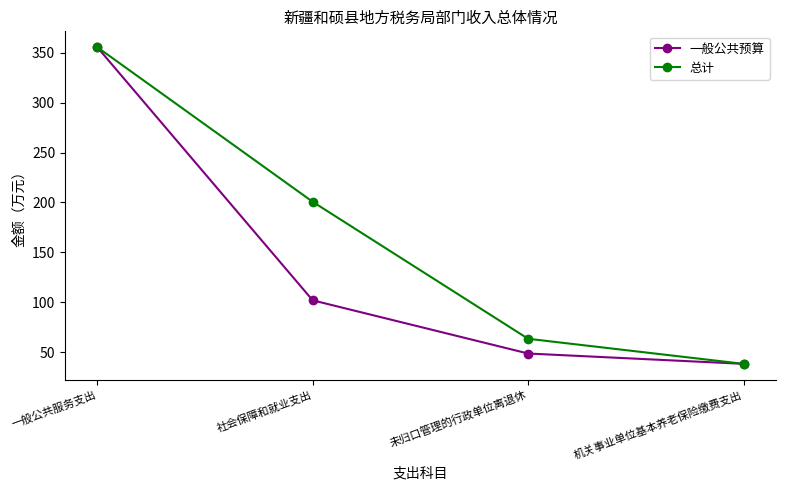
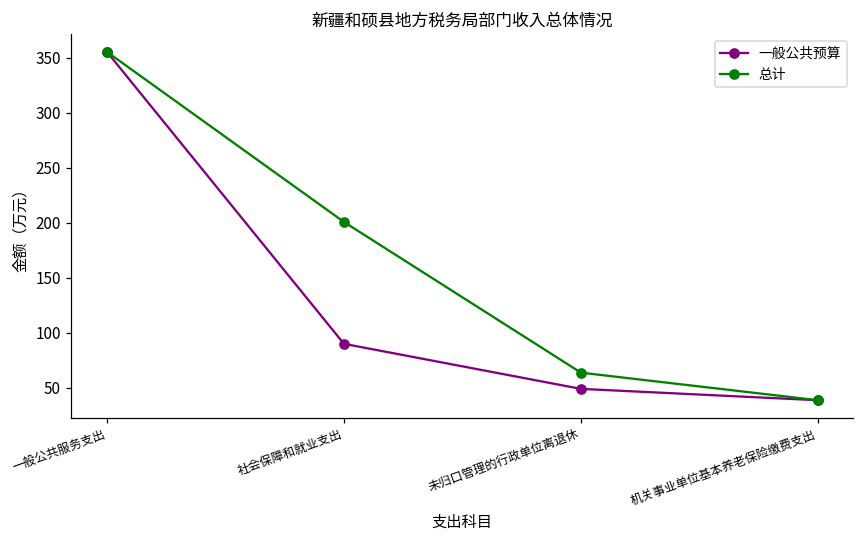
  {
    "一般公共预算": {
-     "社会保障和就业支出": 100,
+     "社会保障和就业支出": 90,
      "未归口管理的行政单位离退休": 50
    },
    "总计": {
      "社会保障和就业支出": 200,
      "未归口管理的行政单位离退休": 60
    }
  }
